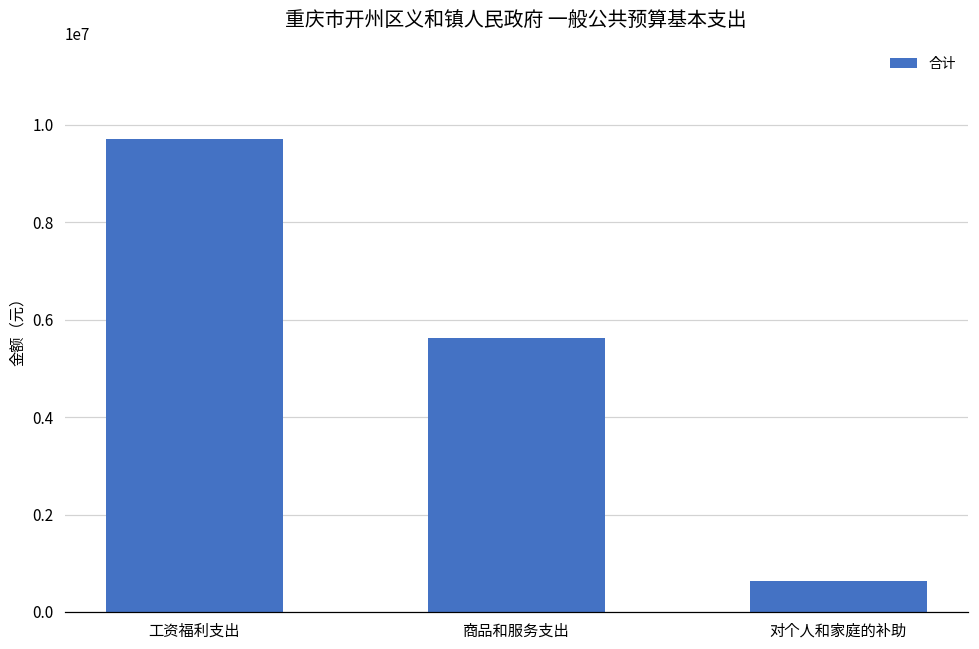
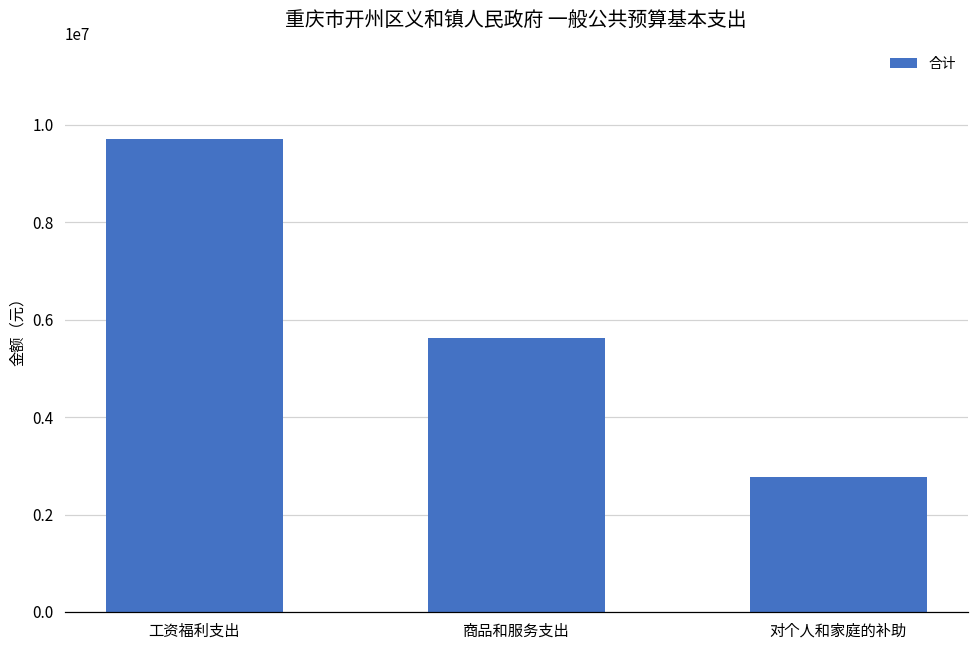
  {
    "工资福利支出": 9700000,
    "商品和服务支出": 5600000,
-   "对个人和家庭的补助": 600000
+   "对个人和家庭的补助": 2800000
  }
